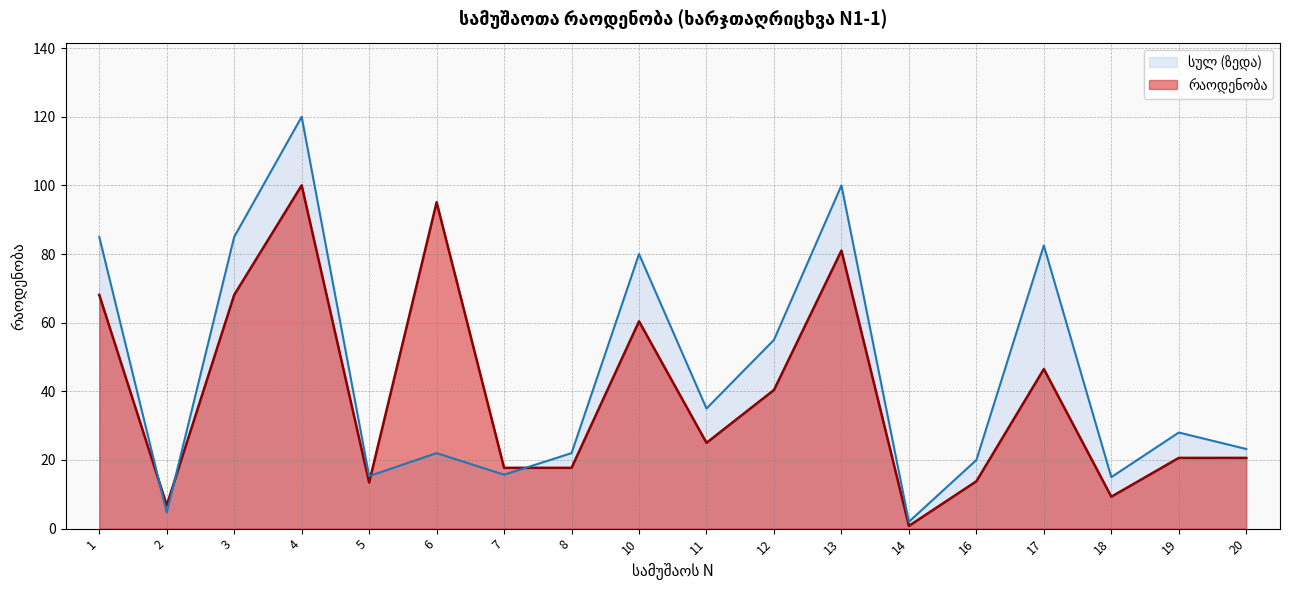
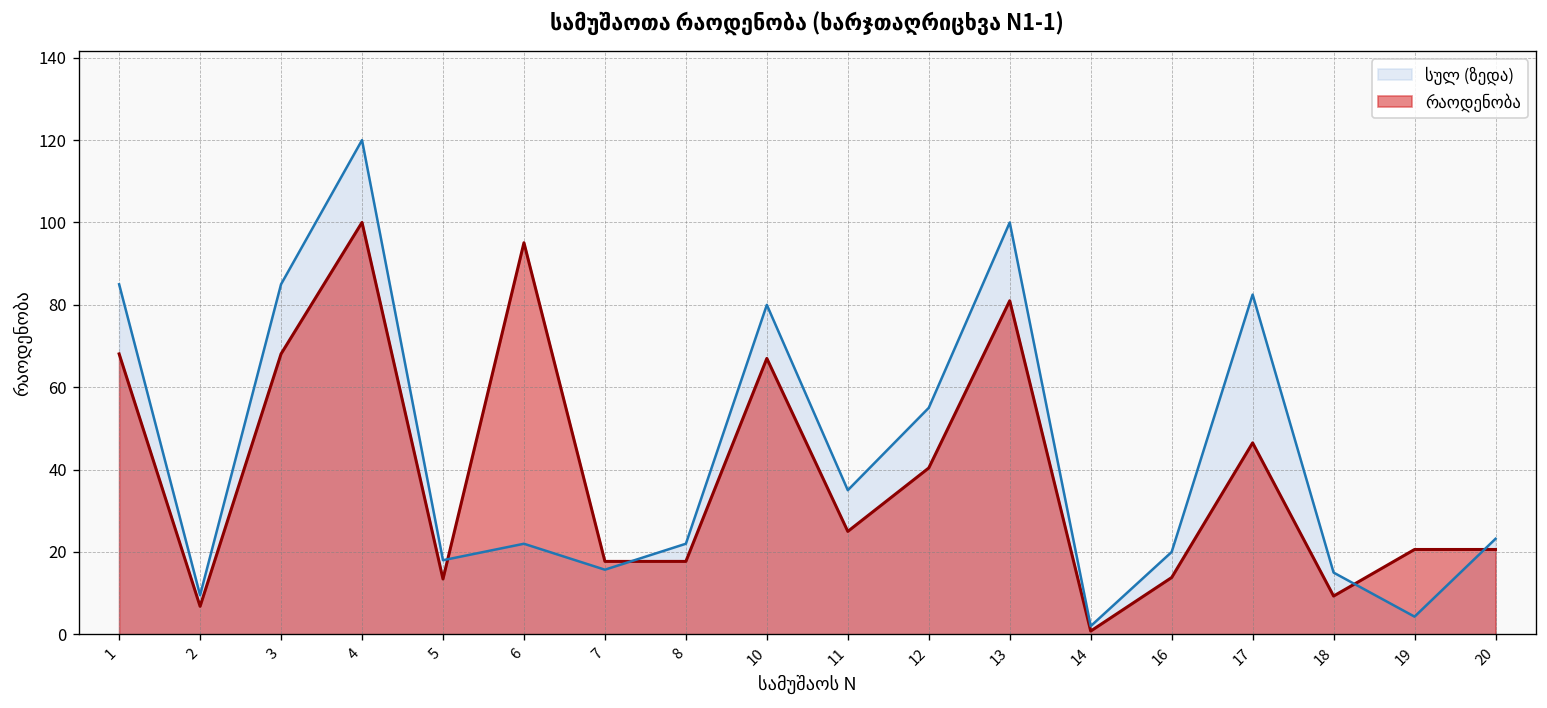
  {
    "სულ (ზედა)": {
      "1": 85,
-     "2": 5,
+     "2": 10,
      "3": 85,
      "4": 120,
-     "5": 15,
+     "5": 18,
      "6": 22,
      "7": 16,
      "8": 22,
      "10": 80,
      "11": 35,
      "12": 55,
      "13": 100,
      "14": 2,
      "16": 20,
      "17": 83,
      "18": 15,
-     "19": 28,
+     "19": 4,
      "20": 23
    },
    "რაოდენობა": {
      "1": 68,
      "2": 7,
      "3": 68,
      "4": 100,
      "5": 13,
      "6": 95,
      "7": 18,
      "8": 18,
-     "10": 60,
+     "10": 67,
      "11": 25,
      "12": 40,
      "13": 81,
      "14": 1,
      "16": 14,
      "17": 47,
      "18": 9,
      "19": 21,
      "20": 21
    }
  }
